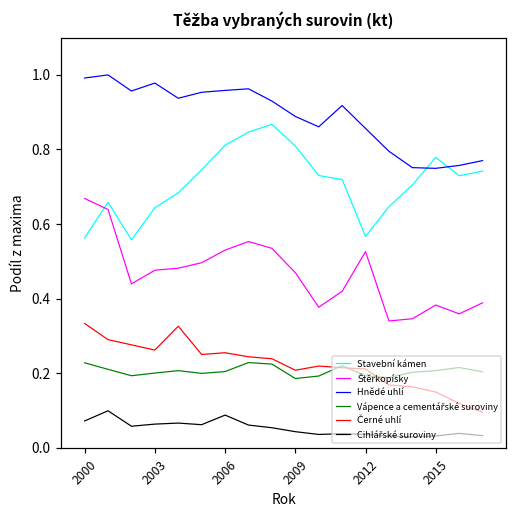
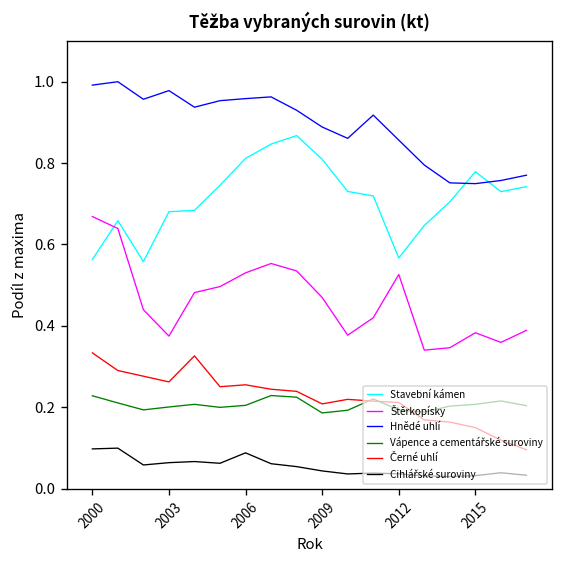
  {
    "Stavební kámen": {
      "2000": 0.56,
-     "2003": 0.64,
+     "2003": 0.68,
      "2006": 0.81,
      "2009": 0.81,
      "2012": 0.57,
      "2015": 0.78
    },
    "Štěrkopísky": {
      "2000": 0.67,
-     "2003": 0.48,
+     "2003": 0.37,
      "2006": 0.53,
      "2009": 0.47,
      "2012": 0.53,
      "2015": 0.38
    },
    "Hnědé uhlí": {
      "2000": 0.99,
      "2003": 0.98,
      "2006": 0.96,
      "2009": 0.89,
      "2012": 0.86,
      "2015": 0.75
    },
    "Vápence a cementářské suroviny": {
      "2000": 0.23,
      "2003": 0.20,
      "2006": 0.20,
      "2009": 0.19
    },
    "Černé uhlí": {
      "2000": 0.33,
      "2003": 0.26,
      "2006": 0.26,
      "2009": 0.21
    },
    "Cihlářské suroviny": {
-     "2000": 0.07,
+     "2000": 0.10,
      "2003": 0.06,
      "2006": 0.09,
      "2009": 0.04
    }
  }
